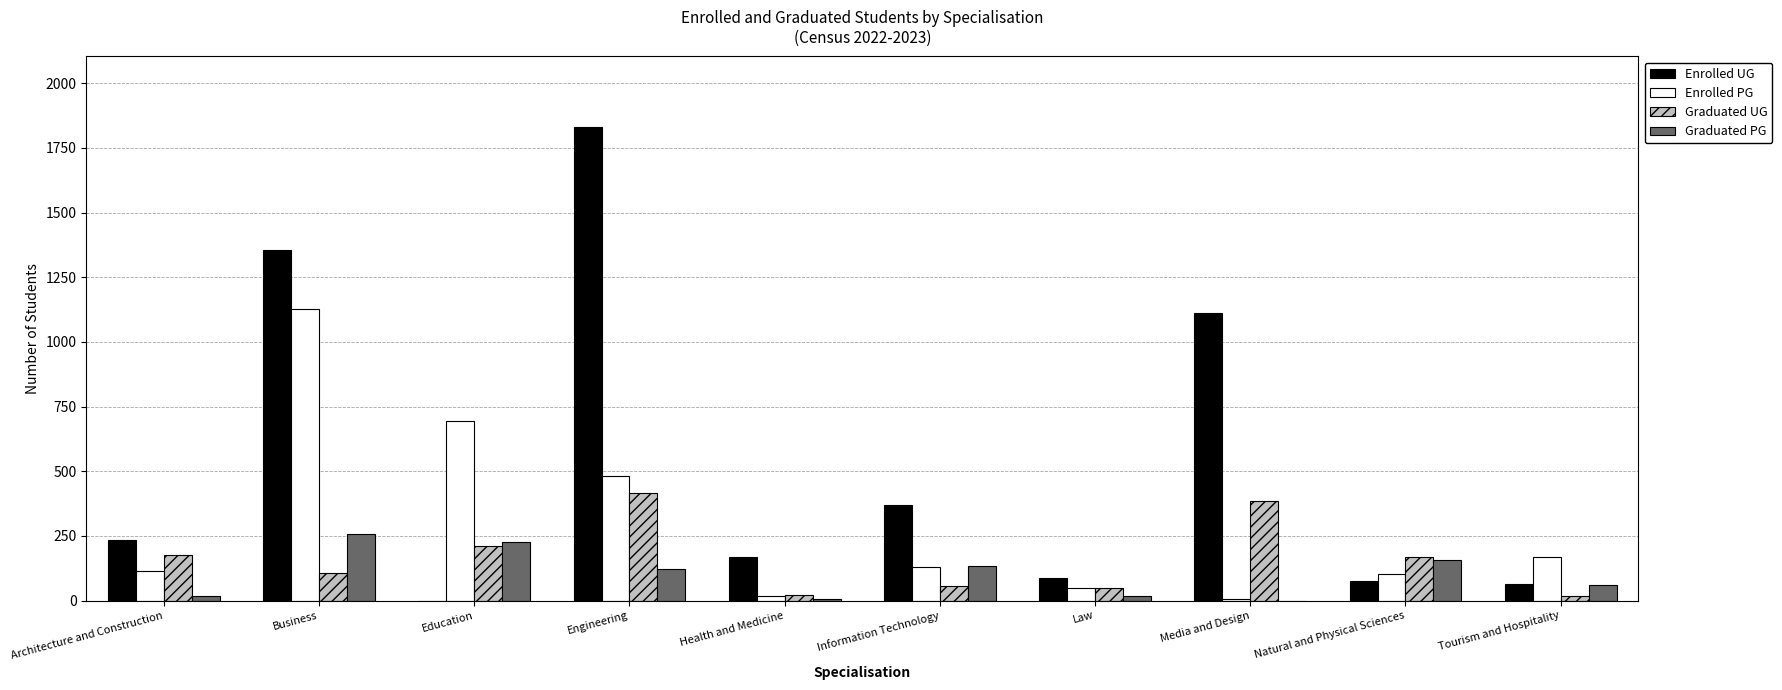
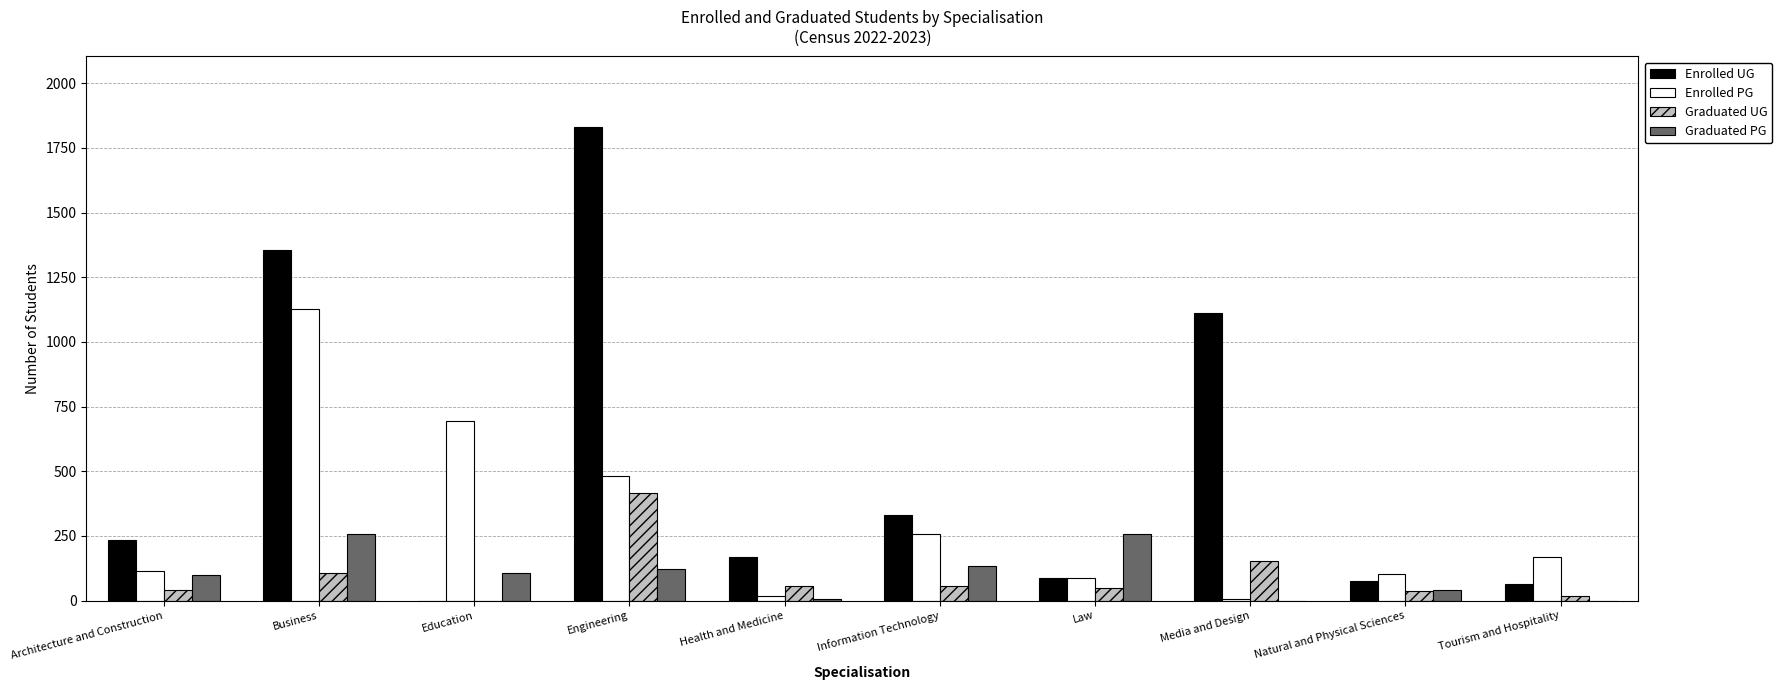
  {
    "Enrolled UG": {
      "Architecture and Construction": 230,
      "Business": 1360,
      "Education": 0,
      "Engineering": 1830,
      "Health and Medicine": 170,
-     "Information Technology": 370,
+     "Information Technology": 330,
      "Law": 90,
      "Media and Design": 1110,
      "Natural and Physical Sciences": 70,
      "Tourism and Hospitality": 60
    },
    "Enrolled PG": {
      "Architecture and Construction": 120,
      "Business": 1130,
      "Education": 690,
      "Engineering": 480,
      "Health and Medicine": 20,
-     "Information Technology": 130,
-     "Law": 50,
+     "Information Technology": 260,
+     "Law": 90,
      "Natural and Physical Sciences": 100,
      "Tourism and Hospitality": 170
    },
    "Graduated UG": {
-     "Architecture and Construction": 180,
+     "Architecture and Construction": 40,
      "Business": 110,
-     "Education": 210,
+     "Education": 0,
      "Engineering": 420,
-     "Health and Medicine": 20,
+     "Health and Medicine": 60,
      "Information Technology": 60,
      "Law": 50,
-     "Media and Design": 390,
-     "Natural and Physical Sciences": 170,
+     "Media and Design": 150,
+     "Natural and Physical Sciences": 40,
      "Tourism and Hospitality": 20
    },
    "Graduated PG": {
-     "Architecture and Construction": 20,
+     "Architecture and Construction": 100,
      "Business": 260,
-     "Education": 230,
+     "Education": 110,
      "Engineering": 120,
      "Information Technology": 130,
-     "Law": 20,
+     "Law": 260,
      "Media and Design": 0,
-     "Natural and Physical Sciences": 160,
-     "Tourism and Hospitality": 60
+     "Natural and Physical Sciences": 40,
+     "Tourism and Hospitality": 0
    }
  }
